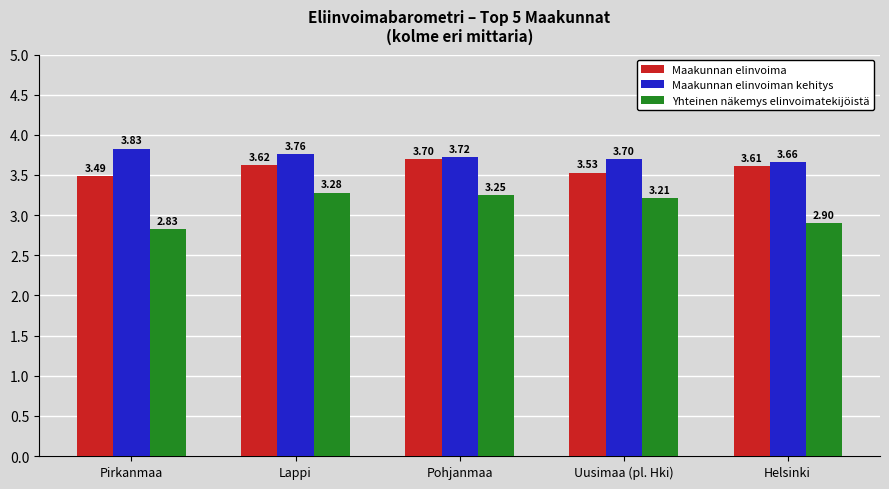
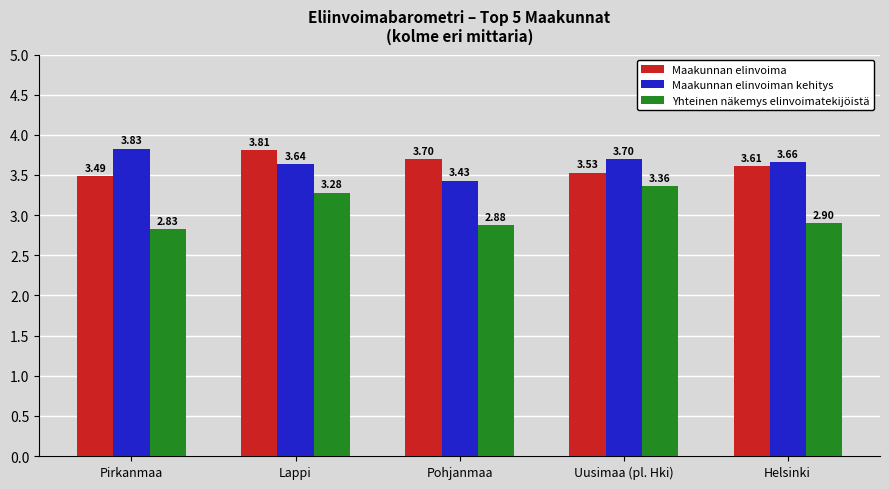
  {
    "Maakunnan elinvoima": {
      "Pirkanmaa": 3.49,
-     "Lappi": 3.62,
+     "Lappi": 3.81,
      "Pohjanmaa": 3.70,
      "Uusimaa (pl. Hki)": 3.53,
      "Helsinki": 3.61
    },
    "Maakunnan elinvoiman kehitys": {
      "Pirkanmaa": 3.83,
-     "Lappi": 3.76,
-     "Pohjanmaa": 3.72,
+     "Lappi": 3.64,
+     "Pohjanmaa": 3.43,
      "Uusimaa (pl. Hki)": 3.70,
      "Helsinki": 3.66
    },
    "Yhteinen näkemys elinvoimatekijöistä": {
      "Pirkanmaa": 2.83,
      "Lappi": 3.28,
-     "Pohjanmaa": 3.25,
-     "Uusimaa (pl. Hki)": 3.21,
+     "Pohjanmaa": 2.88,
+     "Uusimaa (pl. Hki)": 3.36,
      "Helsinki": 2.90
    }
  }
